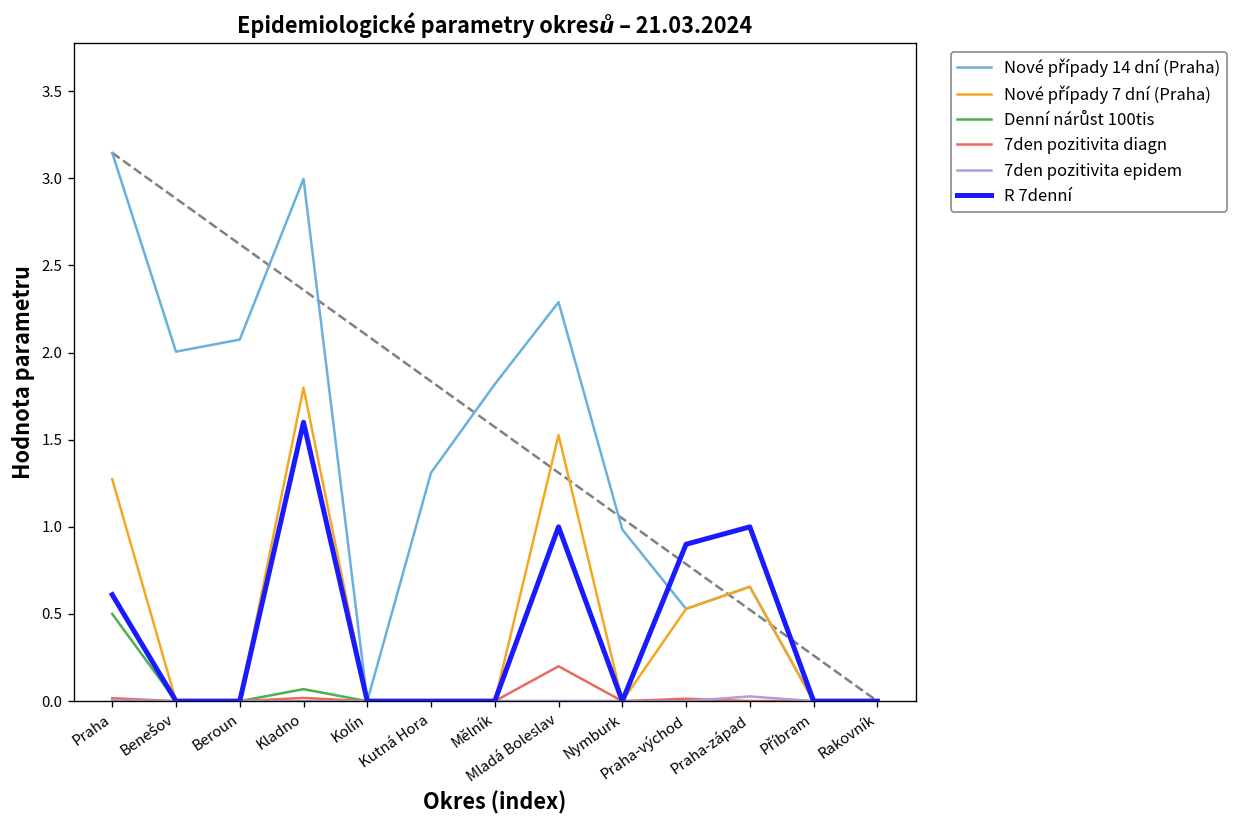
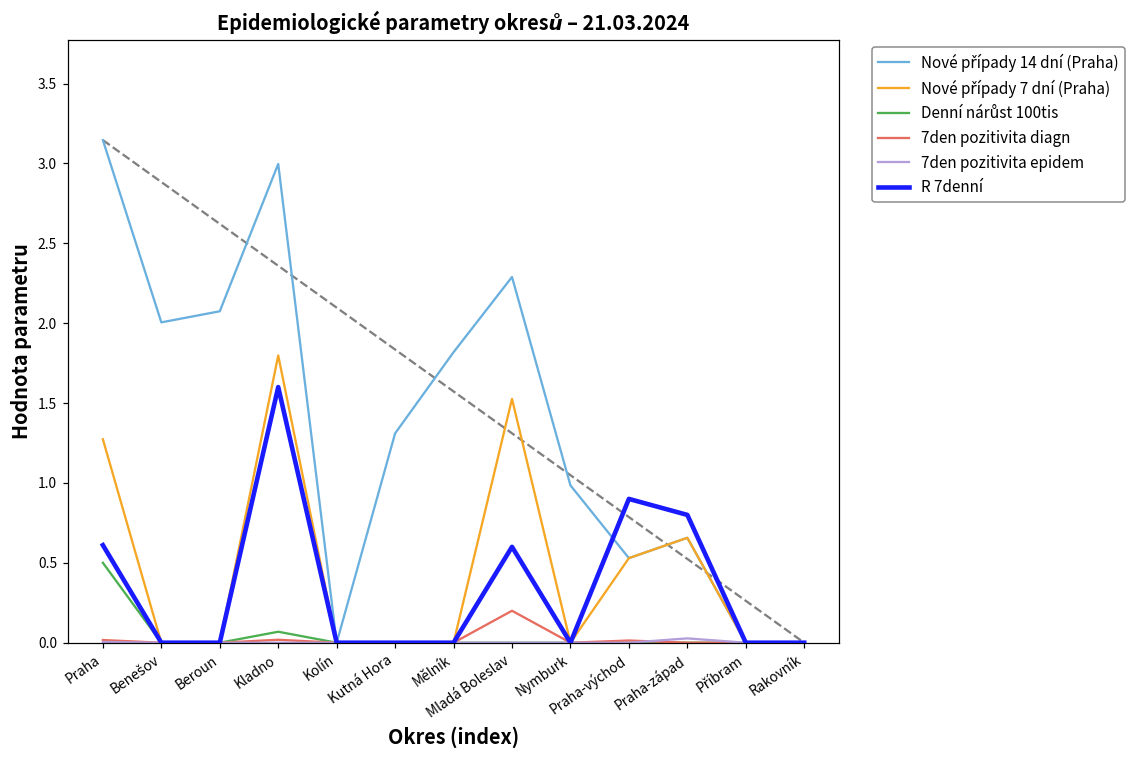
  {
    "Nové případy 14 dní (Praha)": {
      "Benešov": 2.0,
      "Beroun": 2.07,
      "Kladno": 3.0,
      "Kutná Hora": 1.3,
      "Mělník": 1.82,
      "Mladá Boleslav": 2.3,
      "Nymburk": 1.0
    },
    "Nové případy 7 dní (Praha)": {
      "Praha": 1.27,
      "Kladno": 1.8,
      "Mladá Boleslav": 1.53
    },
    "Denní nárůst 100tis": {
      "Praha": 0.5,
      "Kladno": 0.07
    },
    "7den pozitivita diagn": {
      "Kladno": 0.02,
      "Mladá Boleslav": 0.2
    },
    "7den pozitivita epidem": {
      "Kladno": 0.0,
      "Praha-západ": 0.03
    },
    "R 7denní": {
      "Praha": 0.6,
      "Kladno": 1.6,
-     "Mladá Boleslav": 1.0,
+     "Mladá Boleslav": 0.6,
      "Praha-východ": 0.9,
-     "Praha-západ": 1.0
+     "Praha-západ": 0.8
    }
  }
